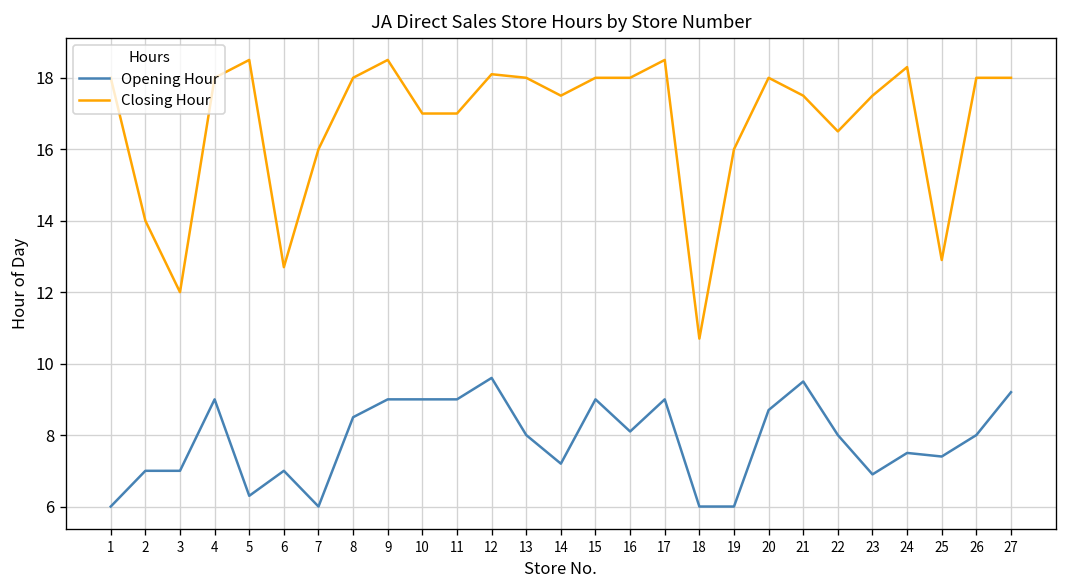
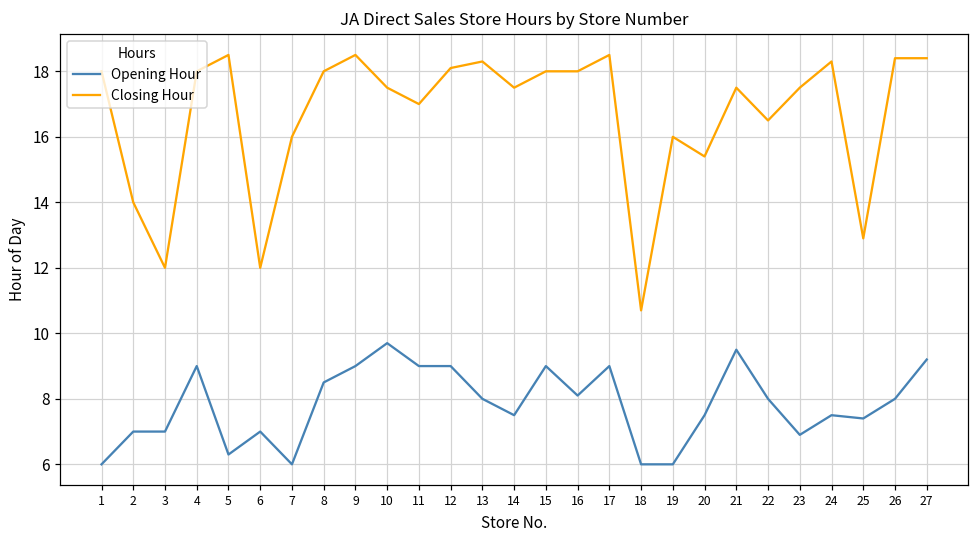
  {
    "Opening Hour": {
      "1": 6.0,
      "2": 7.0,
      "3": 7.0,
      "4": 9.0,
      "5": 6.3,
      "6": 7.0,
      "7": 6.0,
      "8": 8.5,
      "9": 9.0,
-     "10": 9.0,
+     "10": 9.7,
      "11": 9.0,
-     "12": 9.6,
+     "12": 9.0,
      "13": 8.0,
-     "14": 7.2,
+     "14": 7.5,
      "15": 9.0,
      "16": 8.1,
      "17": 9.0,
      "18": 6.0,
      "19": 6.0,
-     "20": 8.7,
+     "20": 7.5,
      "21": 9.5,
      "22": 8.0,
      "23": 6.9,
      "24": 7.5,
      "25": 7.4,
      "26": 8.0,
      "27": 9.2
    },
    "Closing Hour": {
      "2": 14.0,
      "3": 12.0,
      "5": 18.5,
-     "6": 12.7,
+     "6": 12.0,
      "7": 16.0,
      "8": 18.0,
      "9": 18.5,
-     "10": 17.0,
+     "10": 17.5,
      "11": 17.0,
      "12": 18.1,
-     "13": 18.0,
+     "13": 18.3,
      "14": 17.5,
      "15": 18.0,
      "16": 18.0,
      "17": 18.5,
      "18": 10.7,
      "19": 16.0,
-     "20": 18.0,
+     "20": 15.4,
      "21": 17.5,
      "22": 16.5,
      "23": 17.5,
      "24": 18.3,
      "25": 12.9,
-     "26": 18.0,
-     "27": 18.0
+     "26": 18.4,
+     "27": 18.4
    }
  }
